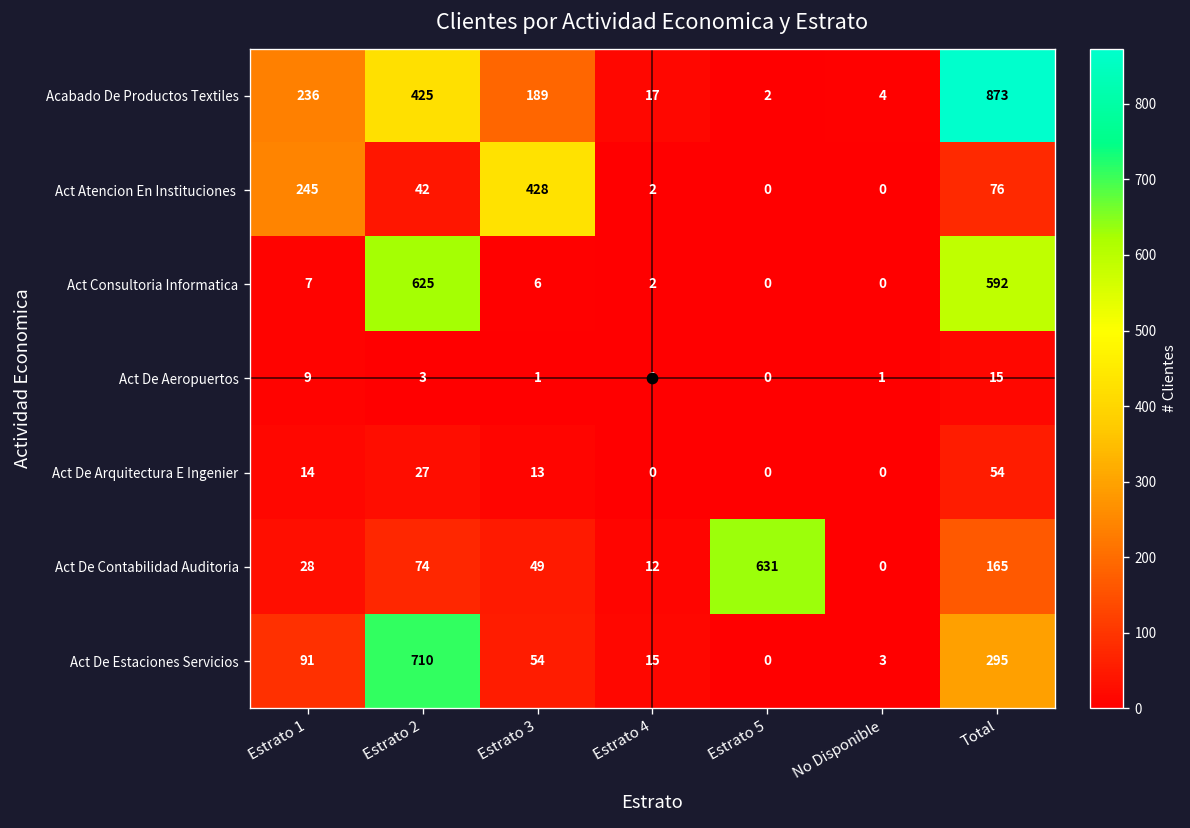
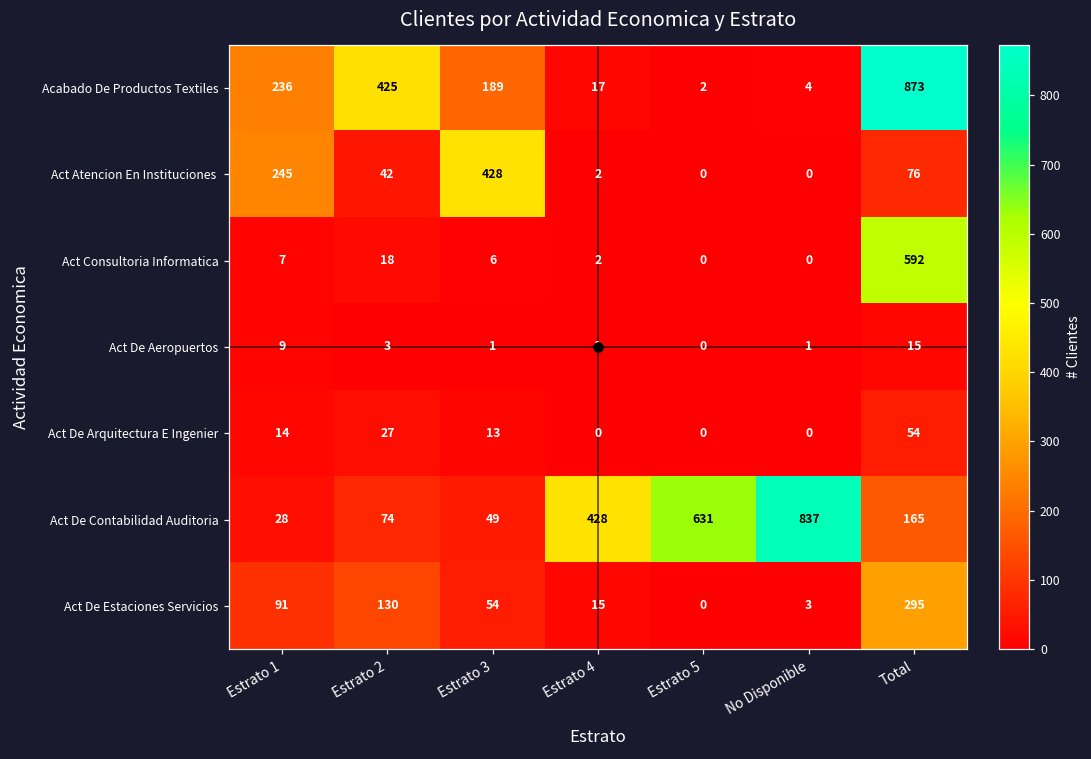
  {
    "Acabado De Productos Textiles": {
      "Estrato 1": 236,
      "Estrato 2": 425,
      "Estrato 3": 189,
      "Estrato 4": 17,
      "Estrato 5": 2,
      "No Disponible": 4,
      "Total": 873
    },
    "Act Atencion En Instituciones": {
      "Estrato 1": 245,
      "Estrato 2": 42,
      "Estrato 3": 428,
      "Estrato 4": 2,
      "Estrato 5": 0,
      "No Disponible": 0,
      "Total": 76
    },
    "Act Consultoria Informatica": {
      "Estrato 1": 7,
-     "Estrato 2": 625,
+     "Estrato 2": 18,
      "Estrato 3": 6,
      "Estrato 4": 2,
      "Estrato 5": 0,
      "No Disponible": 0,
      "Total": 592
    },
    "Act De Aeropuertos": {
      "Estrato 1": 9,
      "Estrato 2": 3,
      "Estrato 3": 1,
      "Estrato 5": 0,
      "No Disponible": 1,
      "Total": 15
    },
    "Act De Arquitectura E Ingenier": {
      "Estrato 1": 14,
      "Estrato 2": 27,
      "Estrato 3": 13,
      "Estrato 4": 0,
      "Estrato 5": 0,
      "No Disponible": 0,
      "Total": 54
    },
    "Act De Contabilidad Auditoria": {
      "Estrato 1": 28,
      "Estrato 2": 74,
      "Estrato 3": 49,
-     "Estrato 4": 12,
+     "Estrato 4": 428,
      "Estrato 5": 631,
-     "No Disponible": 0,
+     "No Disponible": 837,
      "Total": 165
    },
    "Act De Estaciones Servicios": {
      "Estrato 1": 91,
-     "Estrato 2": 710,
+     "Estrato 2": 130,
      "Estrato 3": 54,
      "Estrato 4": 15,
      "Estrato 5": 0,
      "No Disponible": 3,
      "Total": 295
    }
  }
